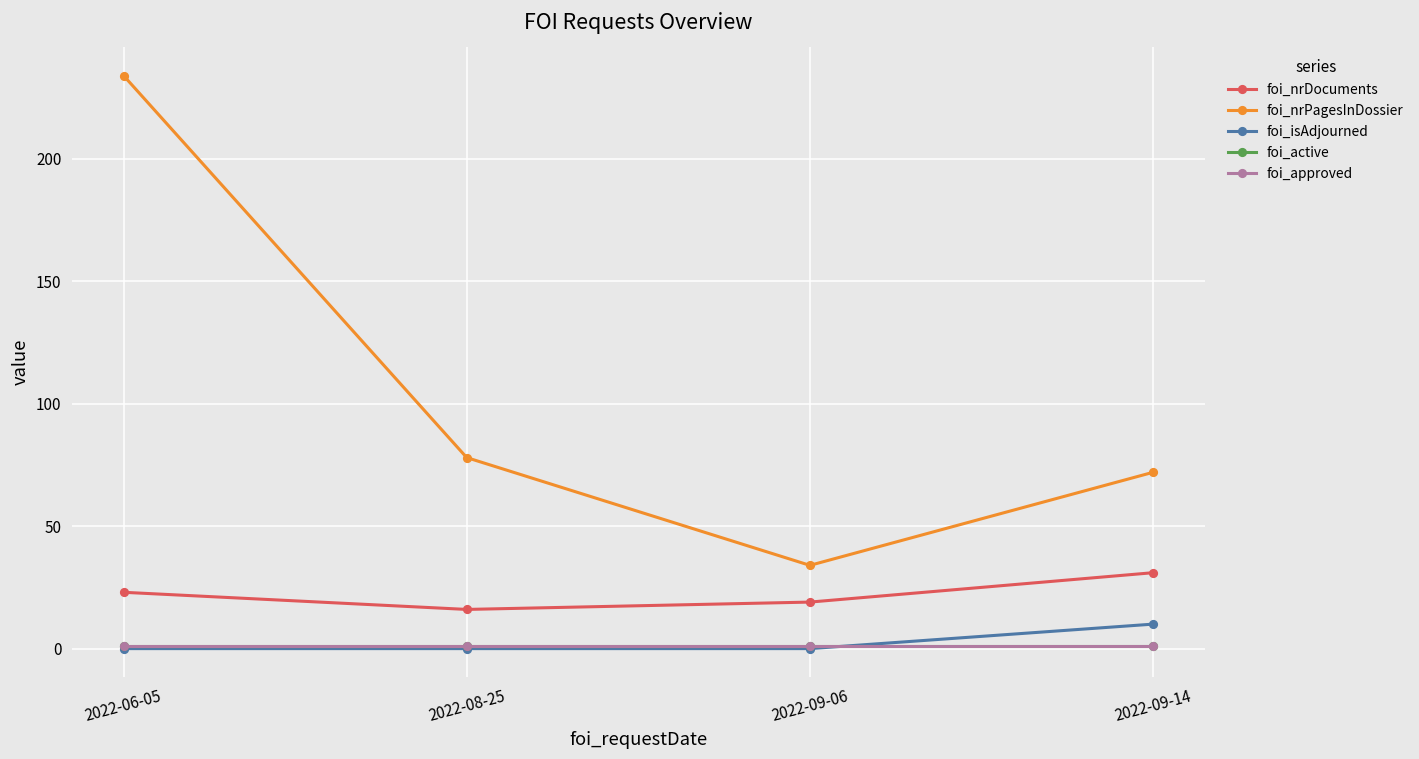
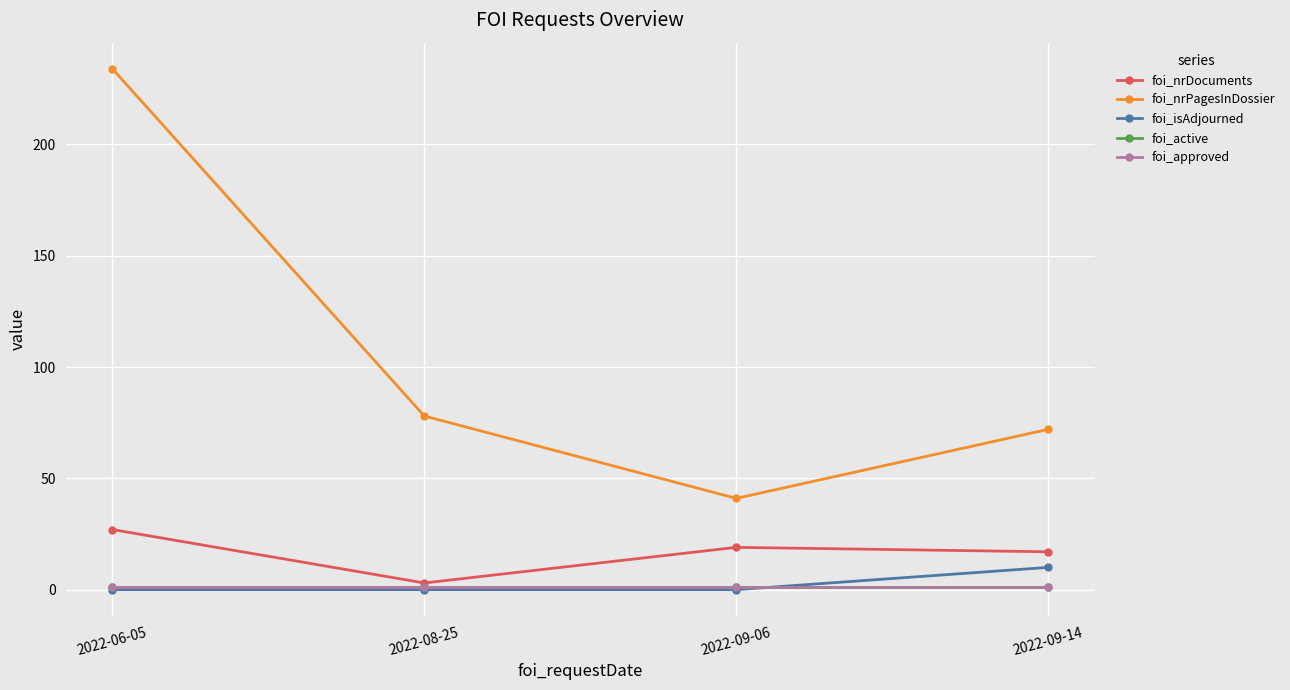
  {
    "foi_nrDocuments": {
-     "2022-06-05": 23,
-     "2022-08-25": 16,
+     "2022-06-05": 27,
+     "2022-08-25": 3,
      "2022-09-06": 19,
-     "2022-09-14": 31
+     "2022-09-14": 17
    },
    "foi_nrPagesInDossier": {
      "2022-06-05": 234,
      "2022-08-25": 78,
-     "2022-09-06": 34,
+     "2022-09-06": 41,
      "2022-09-14": 72
    },
    "foi_isAdjourned": {
      "2022-09-14": 10
    },
    "foi_approved": {
      "2022-09-14": 1
    }
  }
